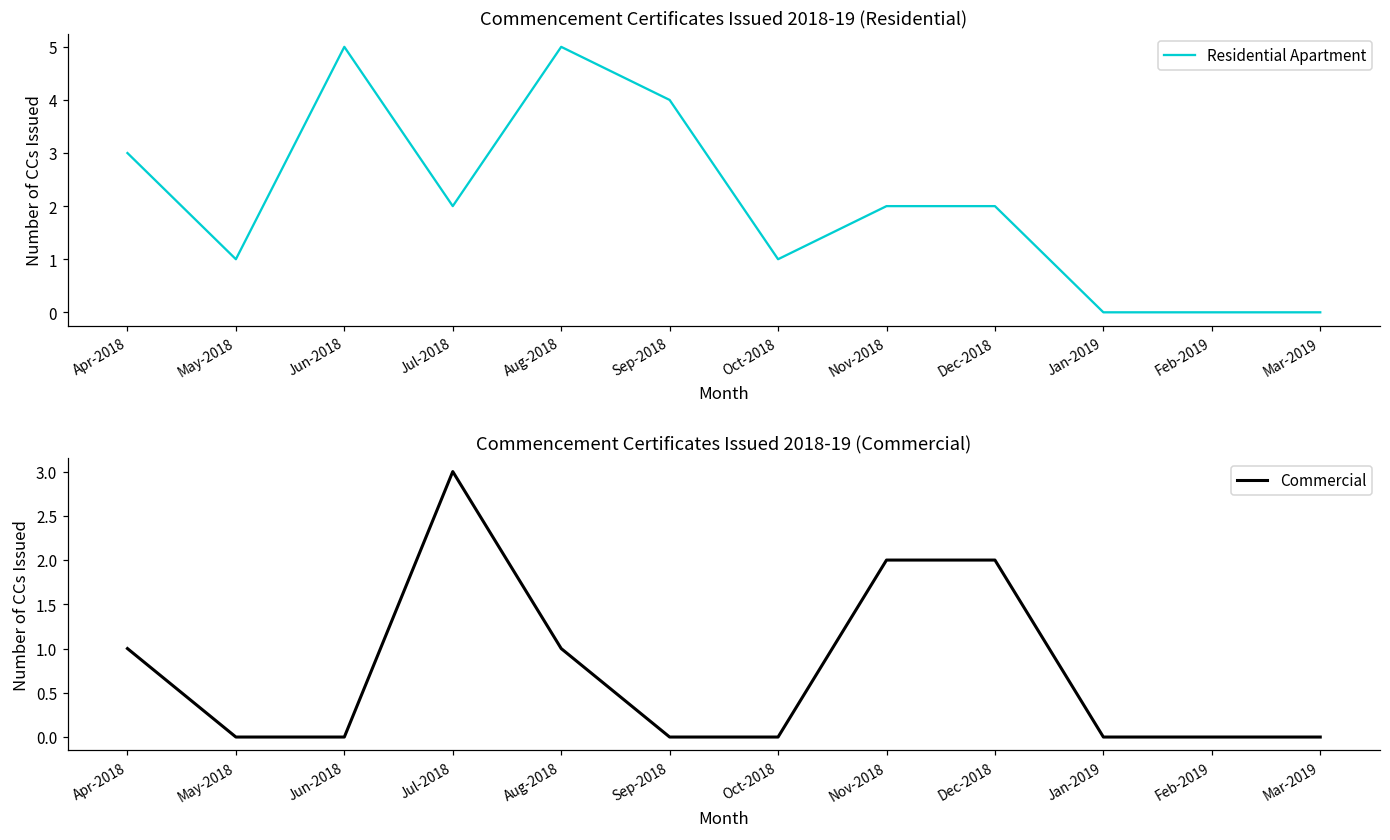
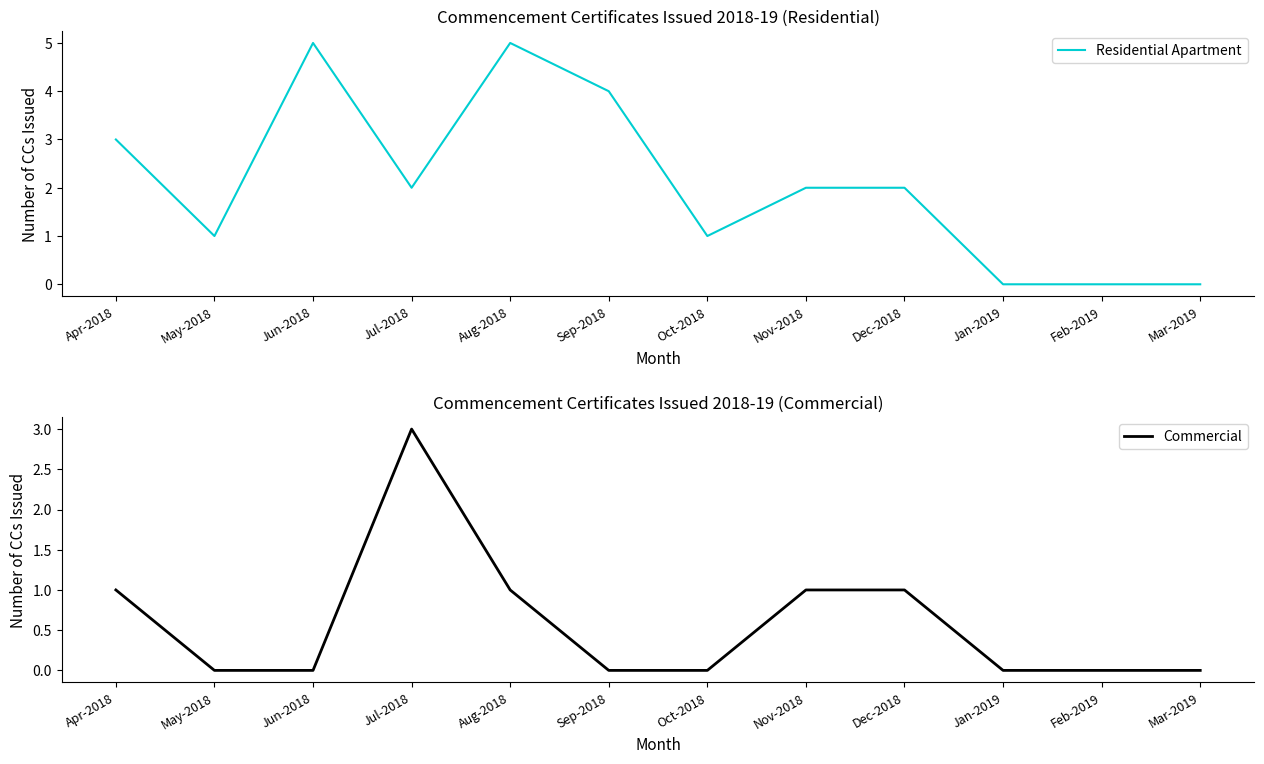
  {
    "Commencement Certificates Issued 2018-19 (Residential)": {
      "Apr-2018": 3.0,
      "May-2018": 1.0,
      "Jun-2018": 5.0,
      "Jul-2018": 2.0,
      "Aug-2018": 5.0,
      "Sep-2018": 4.0,
      "Oct-2018": 1.0,
      "Nov-2018": 2.0,
      "Dec-2018": 2.0,
      "Jan-2019": 0.0,
      "Feb-2019": 0.0,
      "Mar-2019": 0.0
    },
    "Commencement Certificates Issued 2018-19 (Commercial)": {
      "Apr-2018": 1,
      "May-2018": 0,
      "Jun-2018": 0,
      "Jul-2018": 3,
      "Aug-2018": 1,
      "Sep-2018": 0,
      "Oct-2018": 0,
-     "Nov-2018": 2,
-     "Dec-2018": 2,
+     "Nov-2018": 1,
+     "Dec-2018": 1,
      "Jan-2019": 0,
      "Feb-2019": 0,
      "Mar-2019": 0
    }
  }
